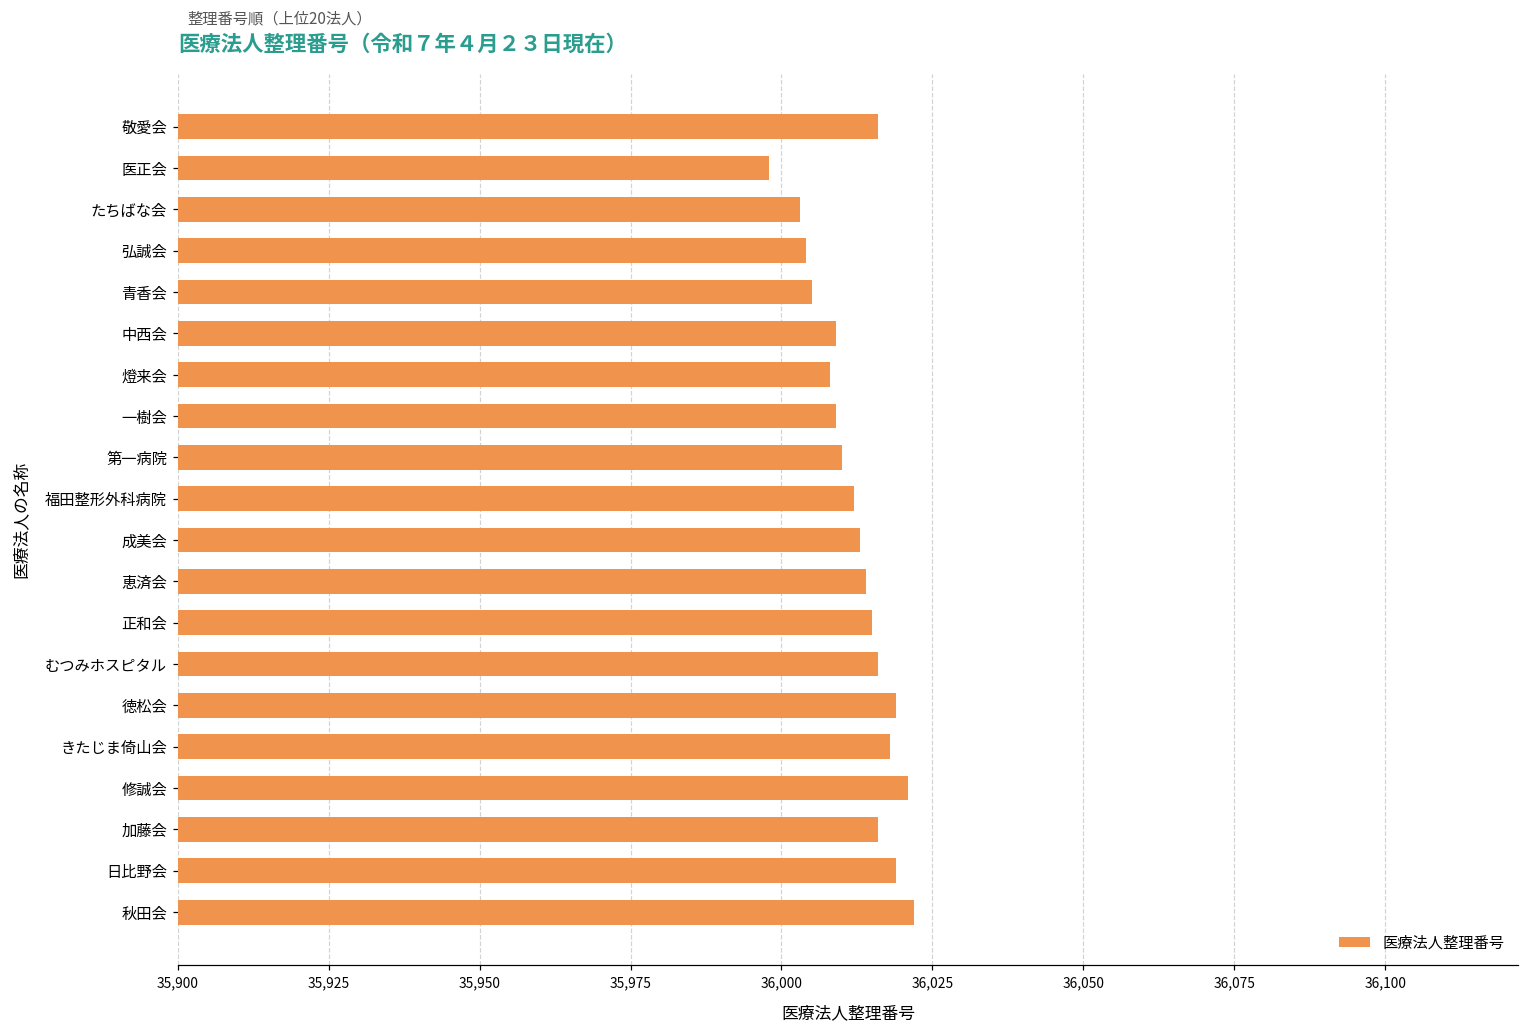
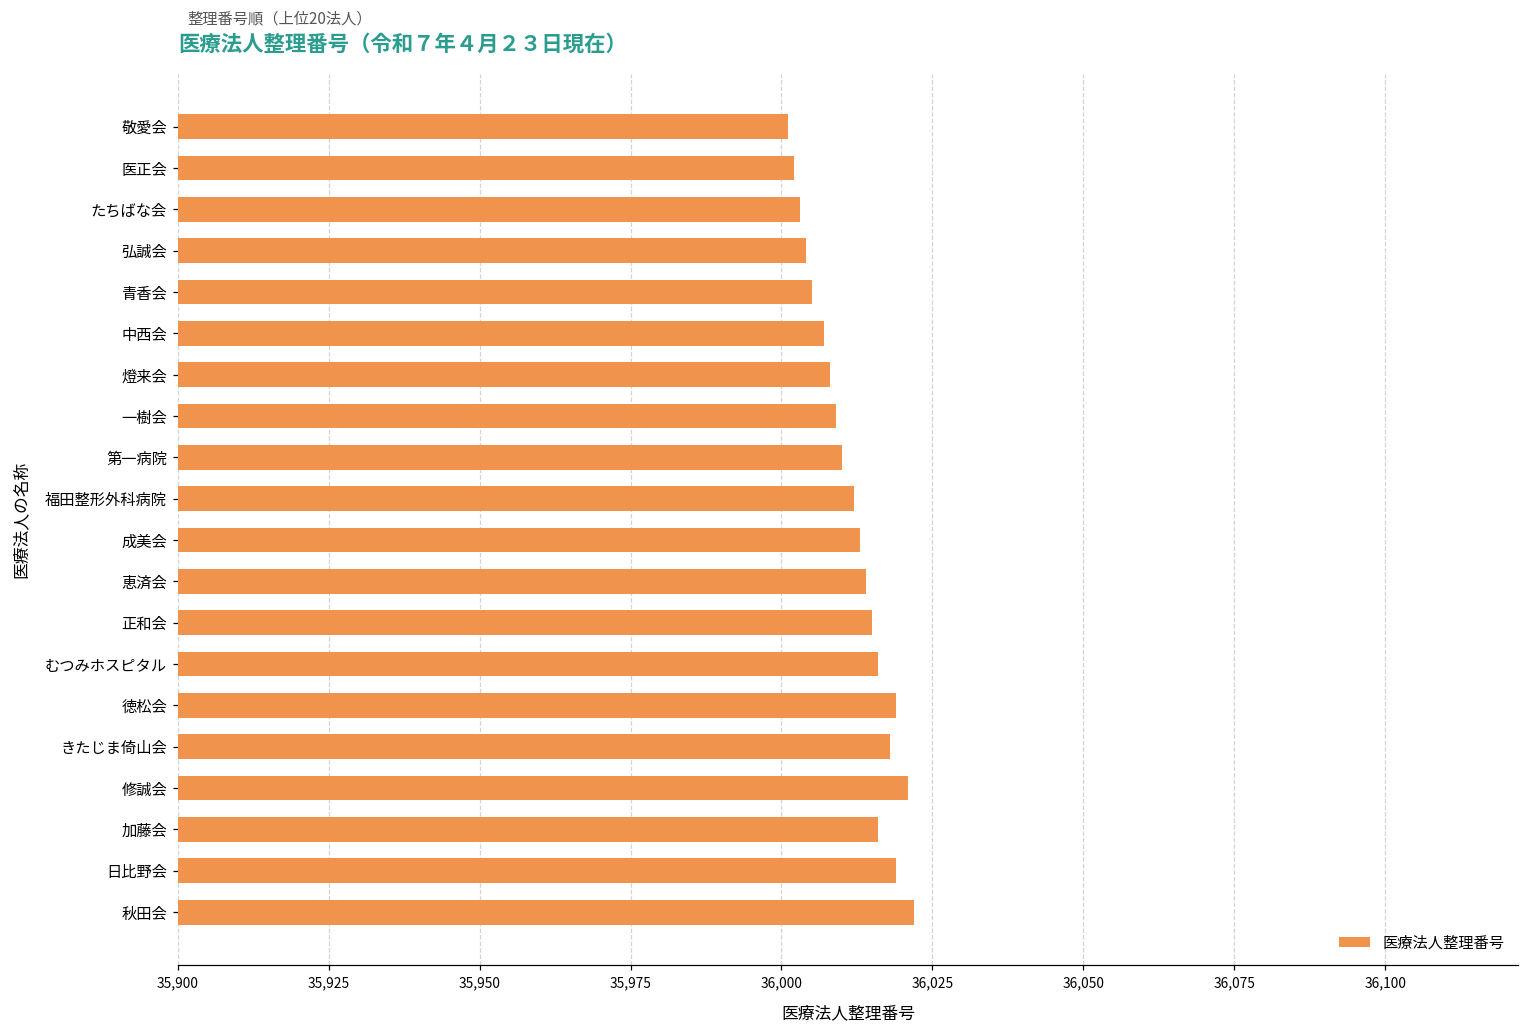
  {
-   "敬愛会": "36,016",
-   "医正会": "35,998",
+   "敬愛会": "36,001",
+   "医正会": "36,002",
    "たちばな会": "36,003",
    "弘誠会": "36,004",
    "青香会": "36,005",
-   "中西会": "36,009",
+   "中西会": "36,007",
    "燈来会": "36,008",
    "一樹会": "36,009",
    "第一病院": "36,010",
    "福田整形外科病院": "36,012",
    "成美会": "36,013",
    "恵済会": "36,014",
    "正和会": "36,015",
    "むつみホスピタル": "36,016",
    "徳松会": "36,019",
    "きたじま倚山会": "36,018",
    "修誠会": "36,021",
    "加藤会": "36,016",
    "日比野会": "36,019",
    "秋田会": "36,022"
  }
